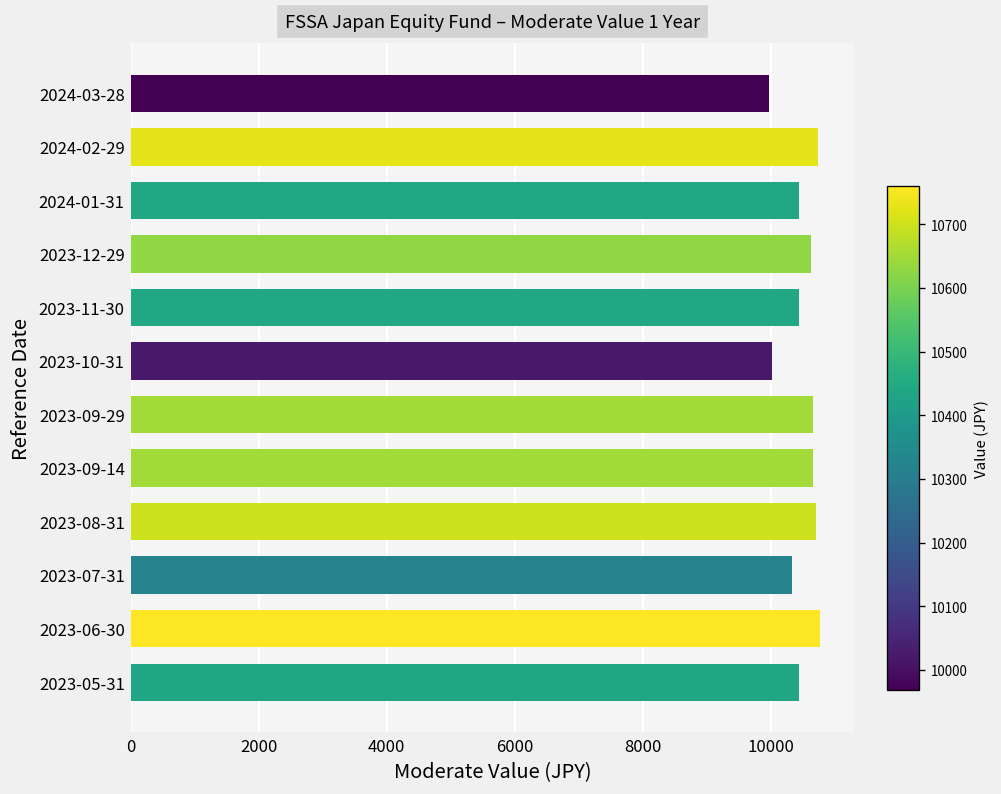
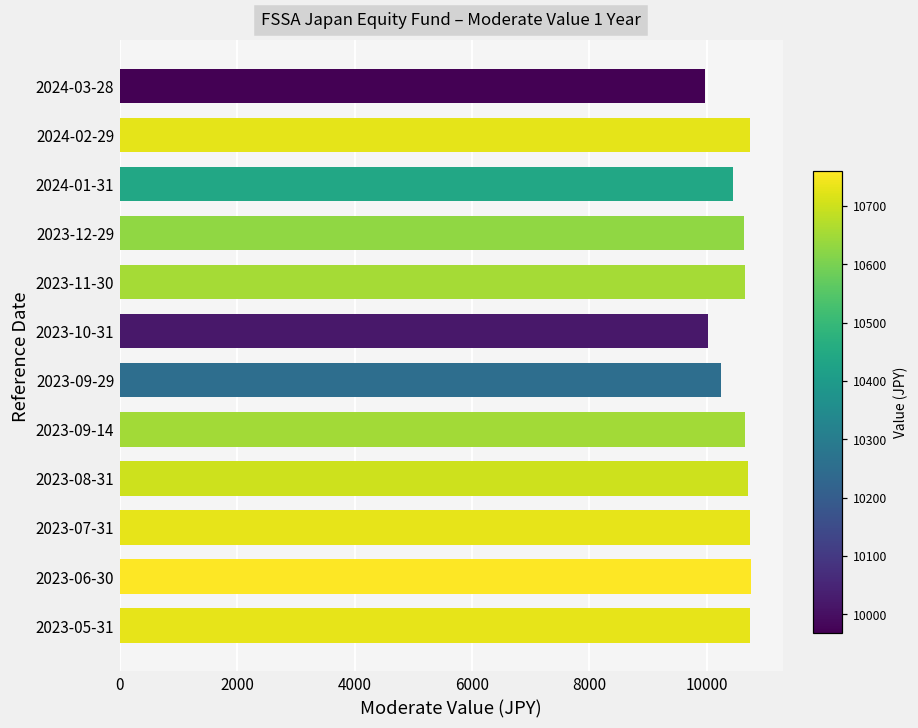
  {
    "2024-03-28": 10000,
    "2024-02-29": 10700,
    "2024-01-31": 10400,
    "2023-12-29": 10600,
-   "2023-11-30": 10400,
+   "2023-11-30": 10700,
    "2023-10-31": 10000,
-   "2023-09-29": 10700,
+   "2023-09-29": 10300,
    "2023-09-14": 10700,
    "2023-08-31": 10700,
-   "2023-07-31": 10300,
+   "2023-07-31": 10700,
    "2023-06-30": 10800,
-   "2023-05-31": 10400
+   "2023-05-31": 10700
  }
